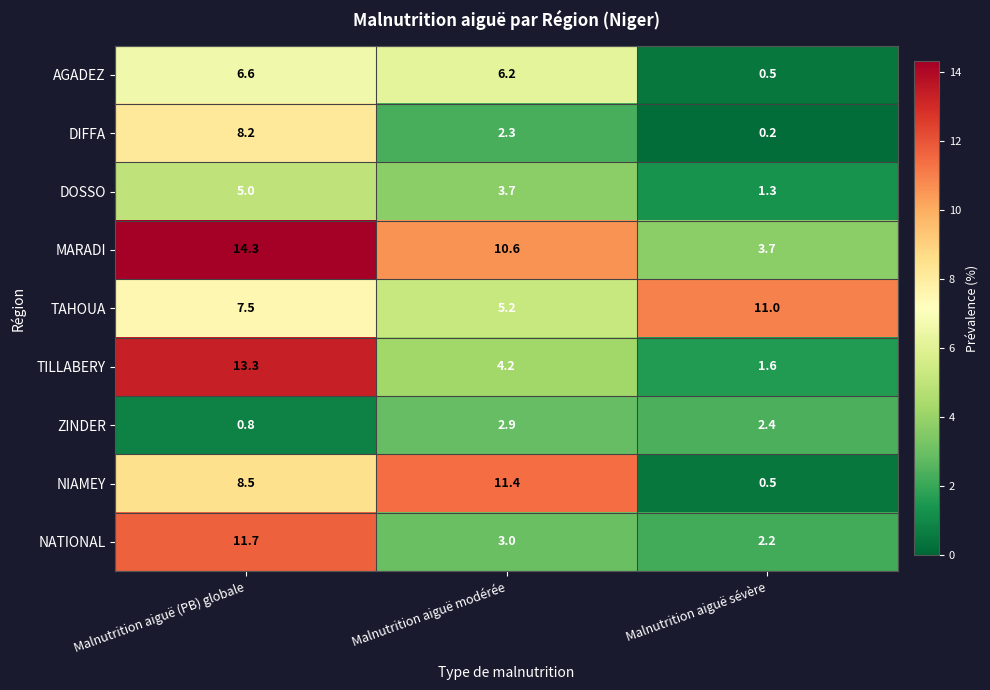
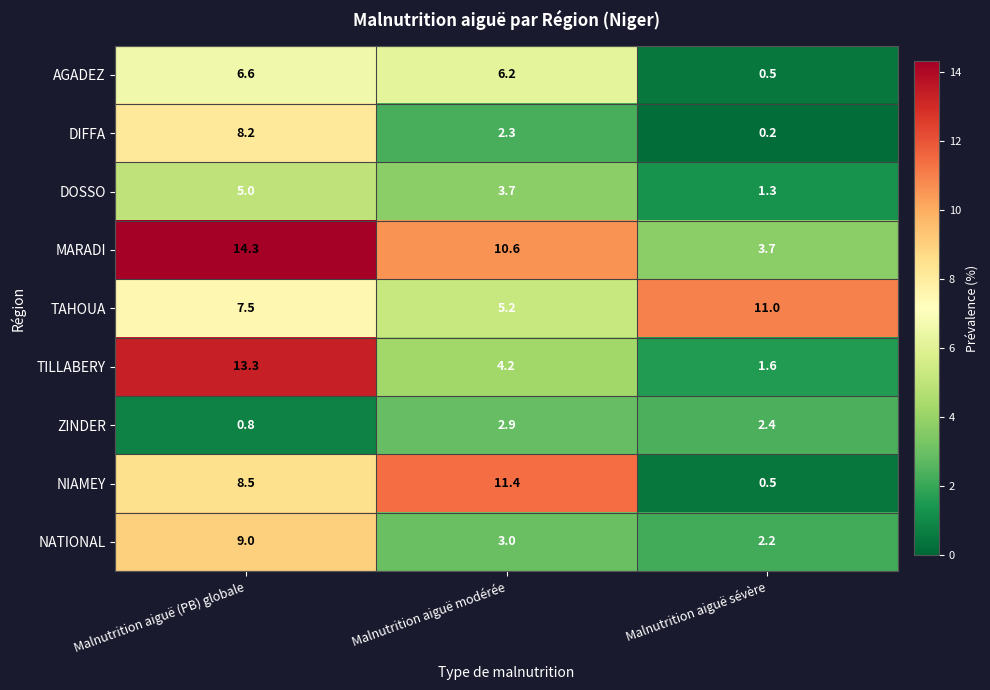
  {
    "AGADEZ": {
      "Malnutrition aiguë (PB) globale": 6.6,
      "Malnutrition aiguë modérée": 6.2,
      "Malnutrition aiguë sévère": 0.5
    },
    "DIFFA": {
      "Malnutrition aiguë (PB) globale": 8.2,
      "Malnutrition aiguë modérée": 2.3,
      "Malnutrition aiguë sévère": 0.2
    },
    "DOSSO": {
      "Malnutrition aiguë (PB) globale": 5.0,
      "Malnutrition aiguë modérée": 3.7,
      "Malnutrition aiguë sévère": 1.3
    },
    "MARADI": {
      "Malnutrition aiguë (PB) globale": 14.3,
      "Malnutrition aiguë modérée": 10.6,
      "Malnutrition aiguë sévère": 3.7
    },
    "TAHOUA": {
      "Malnutrition aiguë (PB) globale": 7.5,
      "Malnutrition aiguë modérée": 5.2,
      "Malnutrition aiguë sévère": 11.0
    },
    "TILLABERY": {
      "Malnutrition aiguë (PB) globale": 13.3,
      "Malnutrition aiguë modérée": 4.2,
      "Malnutrition aiguë sévère": 1.6
    },
    "ZINDER": {
      "Malnutrition aiguë (PB) globale": 0.8,
      "Malnutrition aiguë modérée": 2.9,
      "Malnutrition aiguë sévère": 2.4
    },
    "NIAMEY": {
      "Malnutrition aiguë (PB) globale": 8.5,
      "Malnutrition aiguë modérée": 11.4,
      "Malnutrition aiguë sévère": 0.5
    },
    "NATIONAL": {
-     "Malnutrition aiguë (PB) globale": 11.7,
+     "Malnutrition aiguë (PB) globale": 9.0,
      "Malnutrition aiguë modérée": 3.0,
      "Malnutrition aiguë sévère": 2.2
    }
  }
